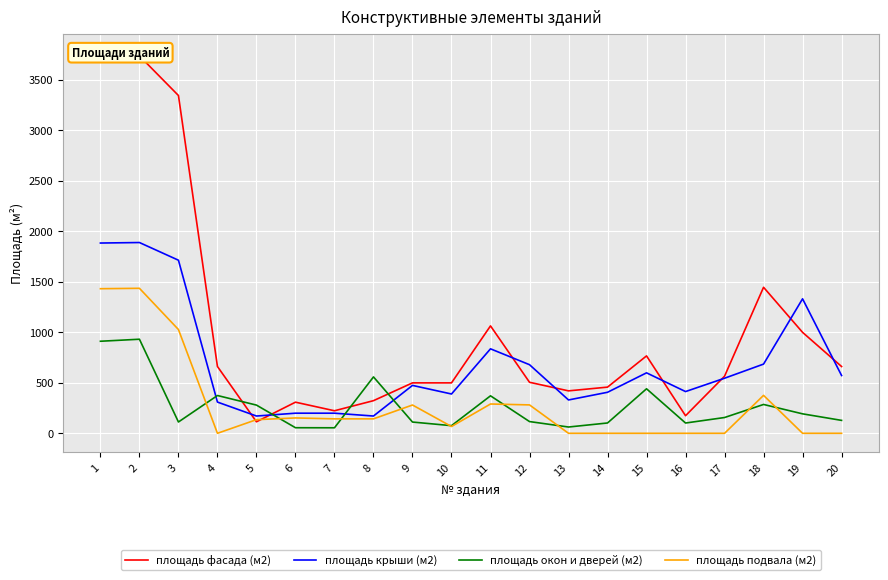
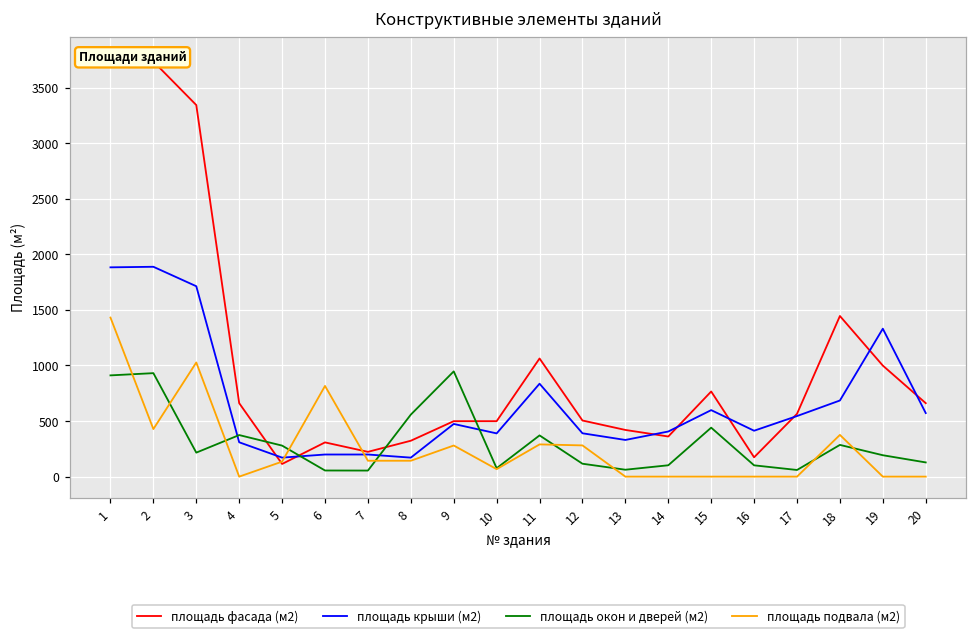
  {
    "площадь фасада (м2)": {
      "3": 3340,
      "4": 660,
      "6": 310,
      "8": 320,
      "10": 500,
      "11": 1060,
      "12": 510,
      "13": 420,
-     "14": 460,
+     "14": 360,
      "15": 770,
      "16": 170,
      "18": 1450,
      "19": 1000,
      "20": 660
    },
    "площадь крыши (м2)": {
      "1": 1880,
      "2": 1890,
      "3": 1710,
      "4": 310,
      "5": 170,
      "6": 200,
      "8": 170,
      "10": 390,
      "11": 840,
-     "12": 680,
+     "12": 390,
      "13": 330,
      "14": 410,
      "15": 600,
      "16": 410,
      "18": 690,
      "19": 1330,
      "20": 570
    },
    "площадь окон и дверей (м2)": {
      "1": 910,
      "2": 930,
-     "3": 110,
+     "3": 220,
      "4": 370,
      "5": 280,
      "6": 60,
      "7": 50,
      "8": 560,
-     "9": 110,
+     "9": 950,
      "11": 370,
      "12": 120,
      "13": 60,
      "14": 100,
      "15": 440,
      "16": 100,
-     "17": 160,
+     "17": 60,
      "18": 290,
      "19": 190,
      "20": 130
    },
    "площадь подвала (м2)": {
      "1": 1430,
-     "2": 1440,
+     "2": 430,
      "3": 1030,
      "4": 0,
-     "6": 150,
+     "6": 820,
      "7": 140,
      "8": 140,
      "9": 280,
      "11": 290,
      "12": 280,
      "13": 0,
      "14": 0,
      "15": 0,
      "16": 0,
      "17": 0,
      "18": 380,
      "19": 0,
      "20": 0
    }
  }
